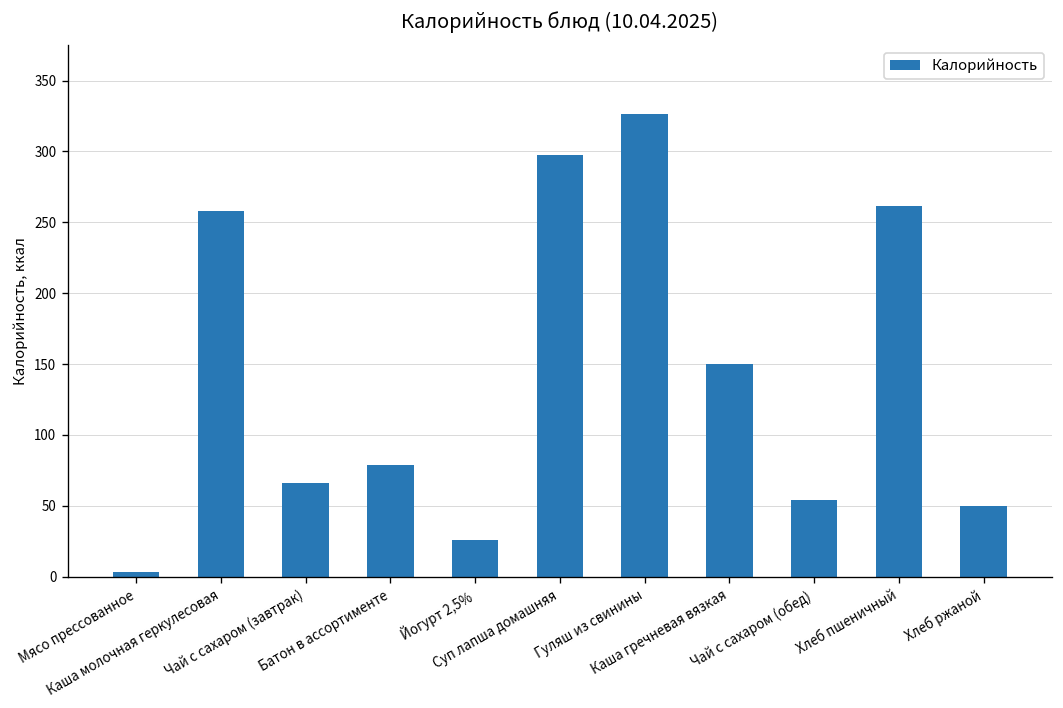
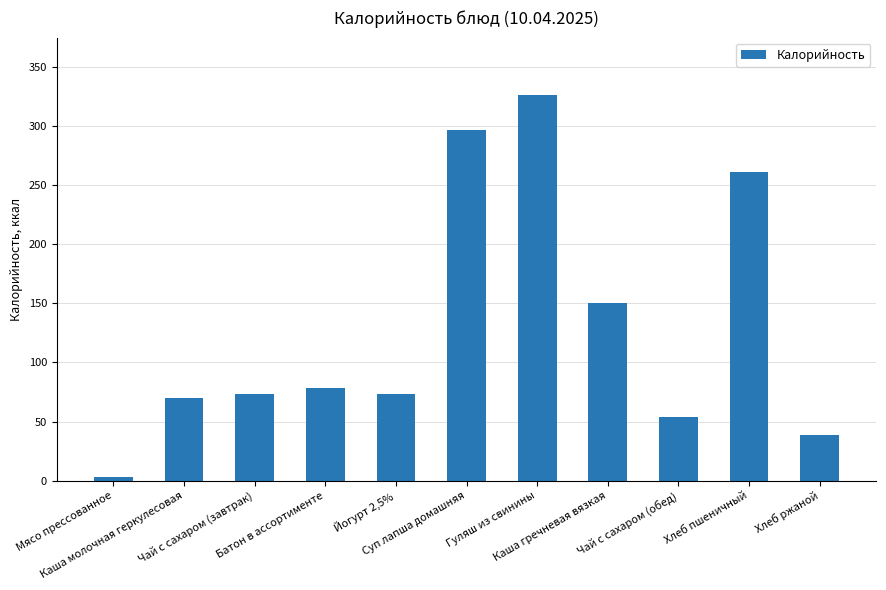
  {
    "Мясо прессованное": 3,
-   "Каша молочная геркулесовая": 258,
-   "Чай с сахаром (завтрак)": 66,
+   "Каша молочная геркулесовая": 70,
+   "Чай с сахаром (завтрак)": 73,
    "Батон в ассортименте": 79,
-   "Йогурт 2,5%": 26,
+   "Йогурт 2,5%": 74,
    "Суп лапша домашняя": 297,
    "Гуляш из свинины": 326,
    "Каша гречневая вязкая": 150,
    "Чай с сахаром (обед)": 54,
    "Хлеб пшеничный": 262,
-   "Хлеб ржаной": 50
+   "Хлеб ржаной": 39
  }
